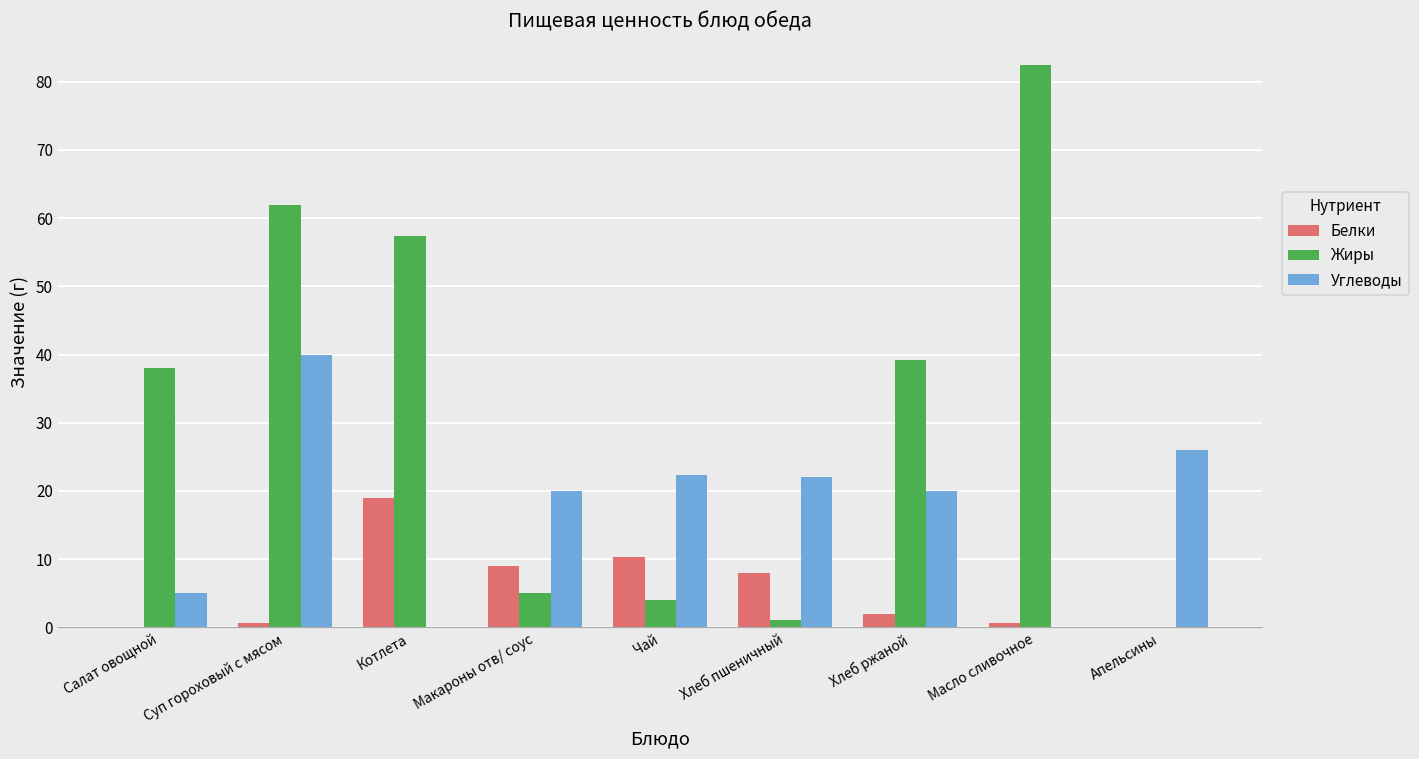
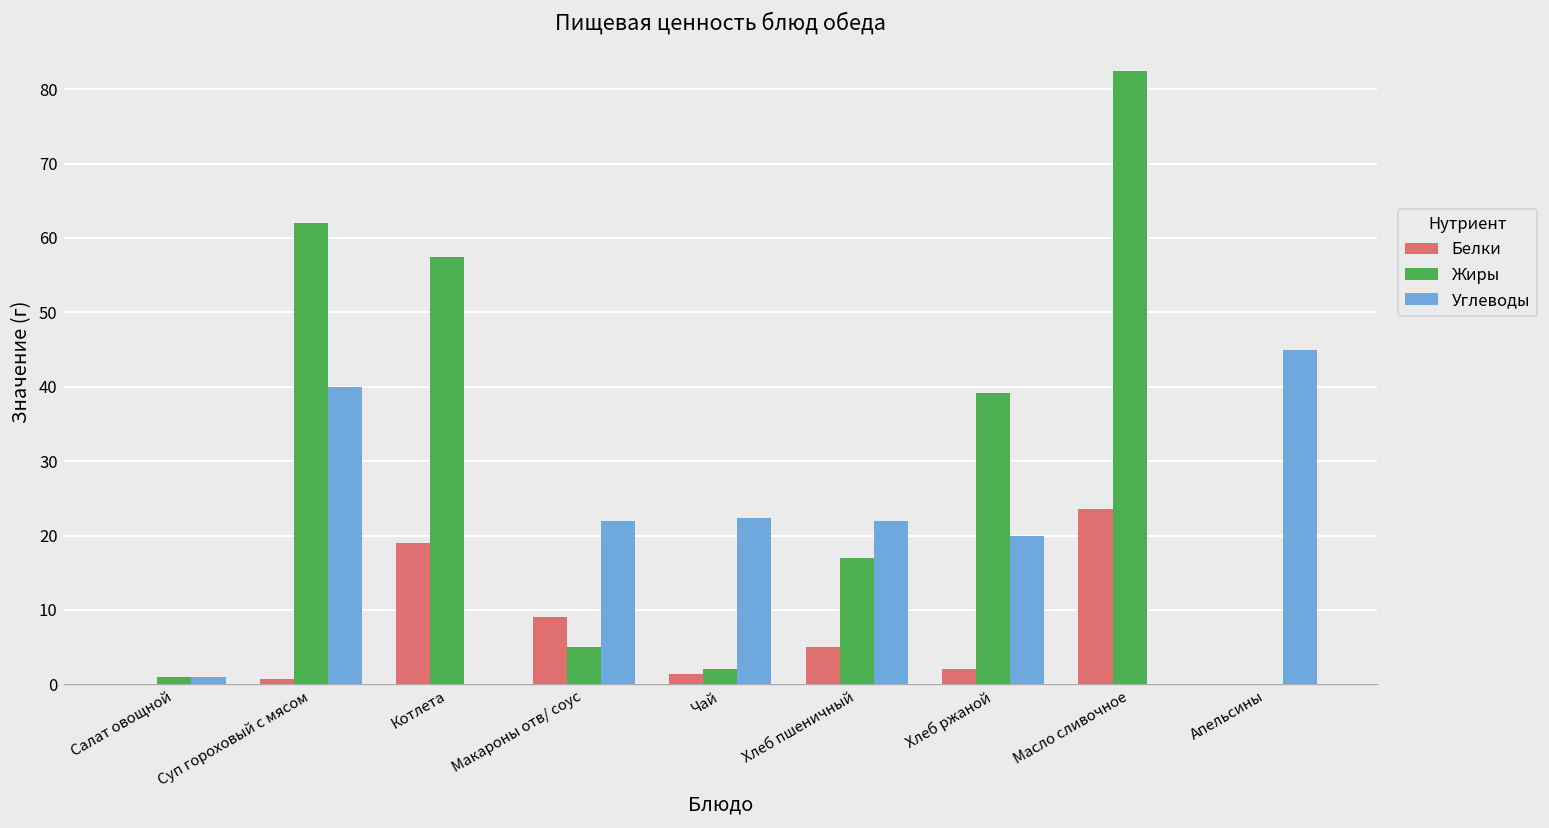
  {
    "Белки": {
      "Салат овощной": 0,
      "Суп гороховый с мясом": 1,
      "Котлета": 19,
      "Макароны отв/ соус": 9,
-     "Чай": 10,
-     "Хлеб пшеничный": 8,
+     "Чай": 1,
+     "Хлеб пшеничный": 5,
      "Хлеб ржаной": 2,
-     "Масло сливочное": 1,
+     "Масло сливочное": 24,
      "Апельсины": 0
    },
    "Жиры": {
-     "Салат овощной": 38,
+     "Салат овощной": 1,
      "Суп гороховый с мясом": 62,
      "Котлета": 57,
      "Макароны отв/ соус": 5,
-     "Чай": 4,
-     "Хлеб пшеничный": 1,
+     "Чай": 2,
+     "Хлеб пшеничный": 17,
      "Хлеб ржаной": 39,
      "Масло сливочное": 83,
      "Апельсины": 0
    },
    "Углеводы": {
-     "Салат овощной": 5,
+     "Салат овощной": 1,
      "Суп гороховый с мясом": 40,
      "Котлета": 0,
-     "Макароны отв/ соус": 20,
+     "Макароны отв/ соус": 22,
      "Чай": 22,
      "Хлеб пшеничный": 22,
      "Хлеб ржаной": 20,
      "Масло сливочное": 0,
-     "Апельсины": 26
+     "Апельсины": 45
    }
  }
